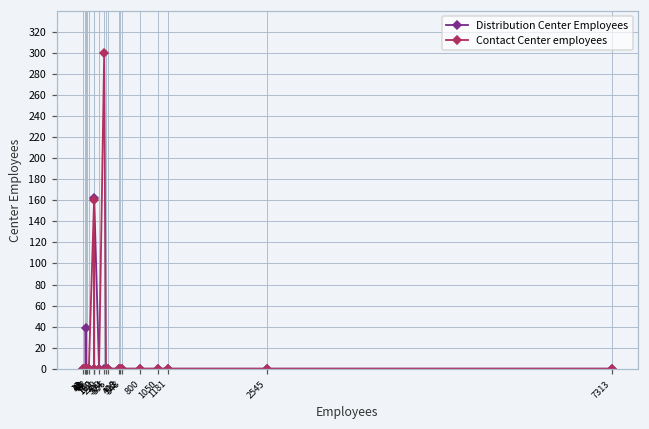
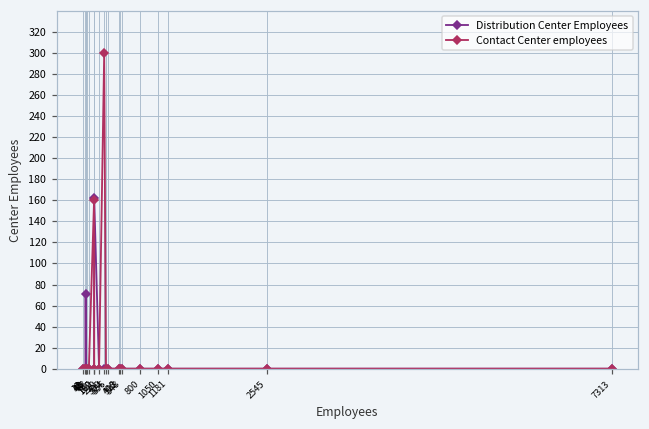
  {
    "Distribution Center Employees": {
-     "43": 40
+     "43": 70
    },
    "Contact Center employees": {
      "300": 300
    }
  }
